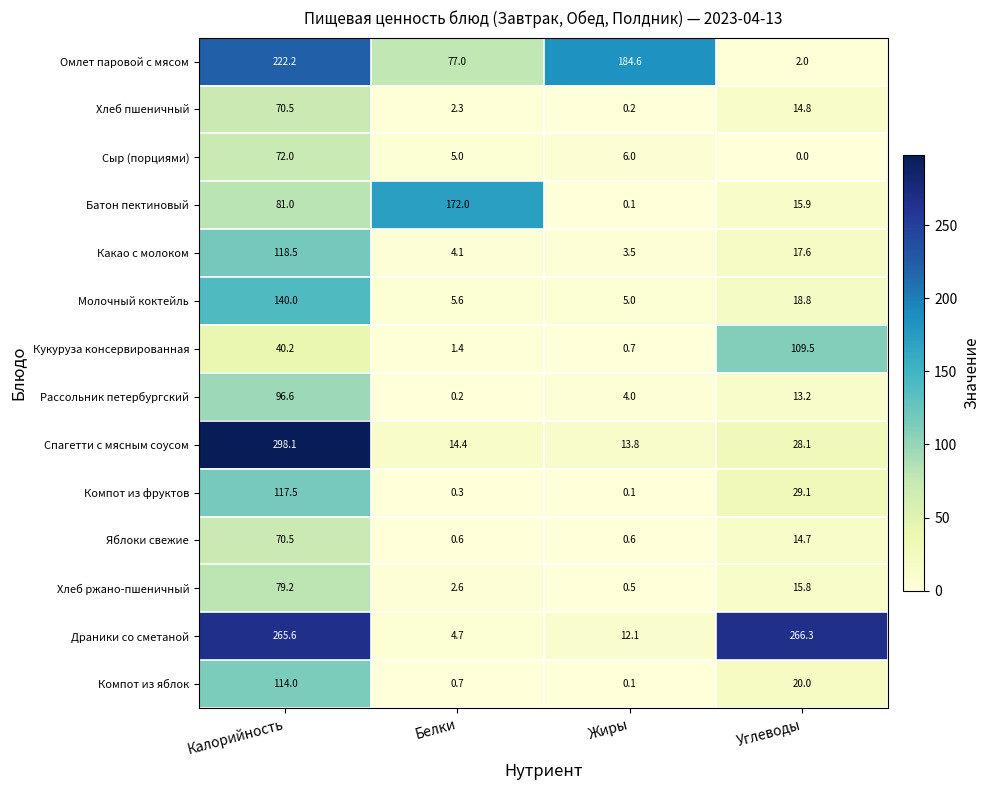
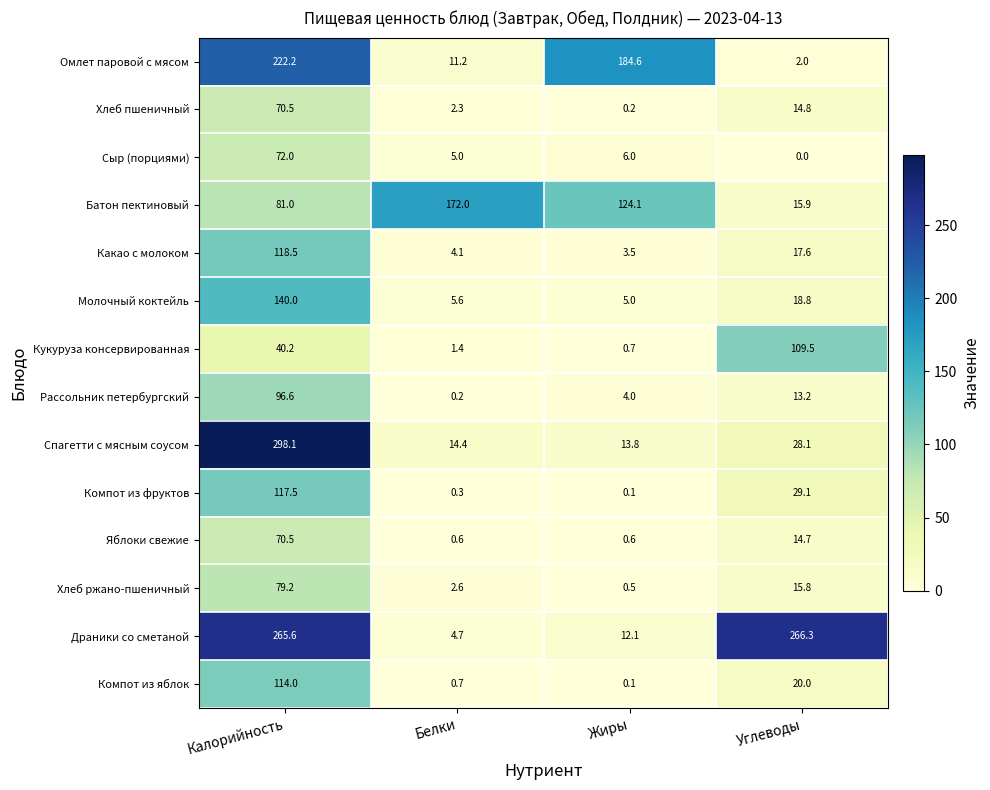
  {
    "Омлет паровой с мясом": {
      "Калорийность": 222.2,
-     "Белки": 77.0,
+     "Белки": 11.2,
      "Жиры": 184.6,
      "Углеводы": 2.0
    },
    "Хлеб пшеничный": {
      "Калорийность": 70.5,
      "Белки": 2.3,
      "Жиры": 0.2,
      "Углеводы": 14.8
    },
    "Сыр (порциями)": {
      "Калорийность": 72.0,
      "Белки": 5.0,
      "Жиры": 6.0,
      "Углеводы": 0.0
    },
    "Батон пектиновый": {
      "Калорийность": 81.0,
      "Белки": 172.0,
-     "Жиры": 0.1,
+     "Жиры": 124.1,
      "Углеводы": 15.9
    },
    "Какао с молоком": {
      "Калорийность": 118.5,
      "Белки": 4.1,
      "Жиры": 3.5,
      "Углеводы": 17.6
    },
    "Молочный коктейль": {
      "Калорийность": 140.0,
      "Белки": 5.6,
      "Жиры": 5.0,
      "Углеводы": 18.8
    },
    "Кукуруза консервированная": {
      "Калорийность": 40.2,
      "Белки": 1.4,
      "Жиры": 0.7,
      "Углеводы": 109.5
    },
    "Рассольник петербургский": {
      "Калорийность": 96.6,
      "Белки": 0.2,
      "Жиры": 4.0,
      "Углеводы": 13.2
    },
    "Спагетти с мясным соусом": {
      "Калорийность": 298.1,
      "Белки": 14.4,
      "Жиры": 13.8,
      "Углеводы": 28.1
    },
    "Компот из фруктов": {
      "Калорийность": 117.5,
      "Белки": 0.3,
      "Жиры": 0.1,
      "Углеводы": 29.1
    },
    "Яблоки свежие": {
      "Калорийность": 70.5,
      "Белки": 0.6,
      "Жиры": 0.6,
      "Углеводы": 14.7
    },
    "Хлеб ржано-пшеничный": {
      "Калорийность": 79.2,
      "Белки": 2.6,
      "Жиры": 0.5,
      "Углеводы": 15.8
    },
    "Драники со сметаной": {
      "Калорийность": 265.6,
      "Белки": 4.7,
      "Жиры": 12.1,
      "Углеводы": 266.3
    },
    "Компот из яблок": {
      "Калорийность": 114.0,
      "Белки": 0.7,
      "Жиры": 0.1,
      "Углеводы": 20.0
    }
  }
